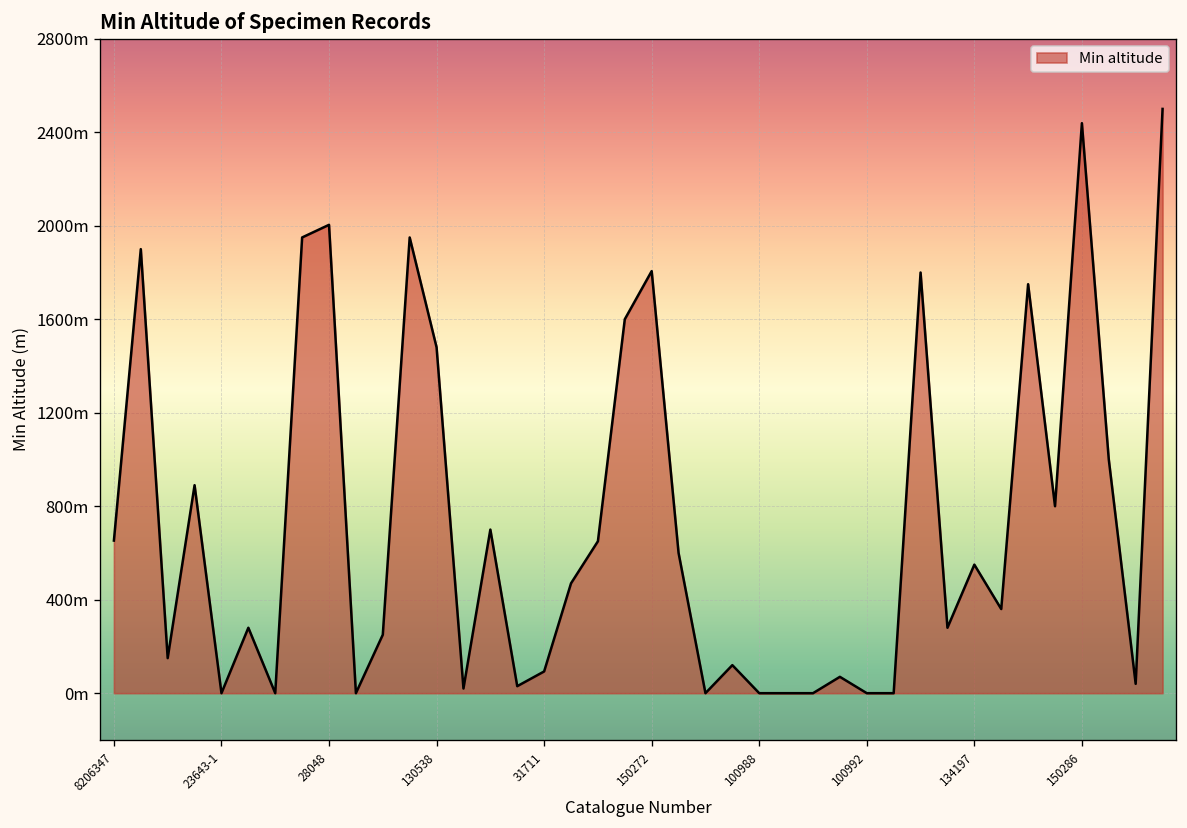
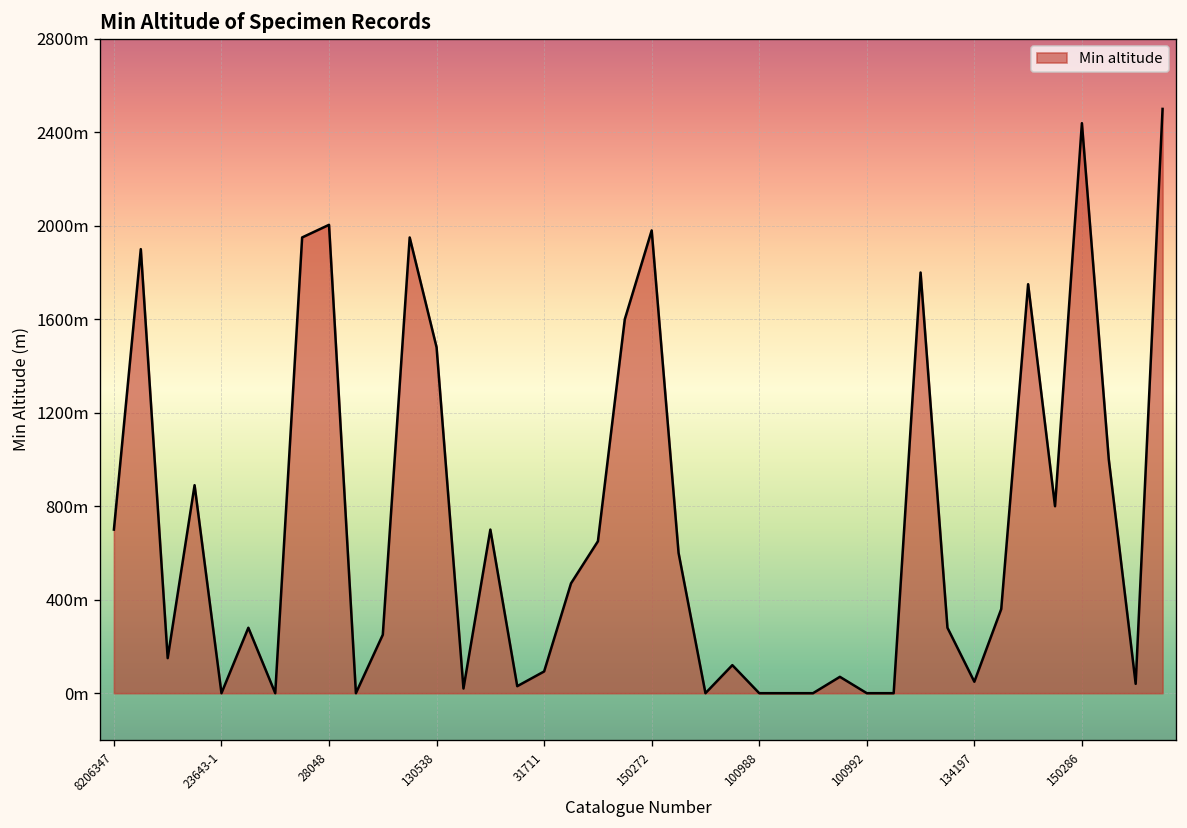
  {
-   "8206347": "650m",
+   "8206347": "700m",
    "23643-1": "0m",
    "28048": "2000m",
    "130538": "1480m",
    "31711": "90m",
-   "150272": "1810m",
+   "150272": "1980m",
    "100988": "0m",
    "100992": "0m",
-   "134197": "550m",
+   "134197": "50m",
    "150286": "2440m"
  }
